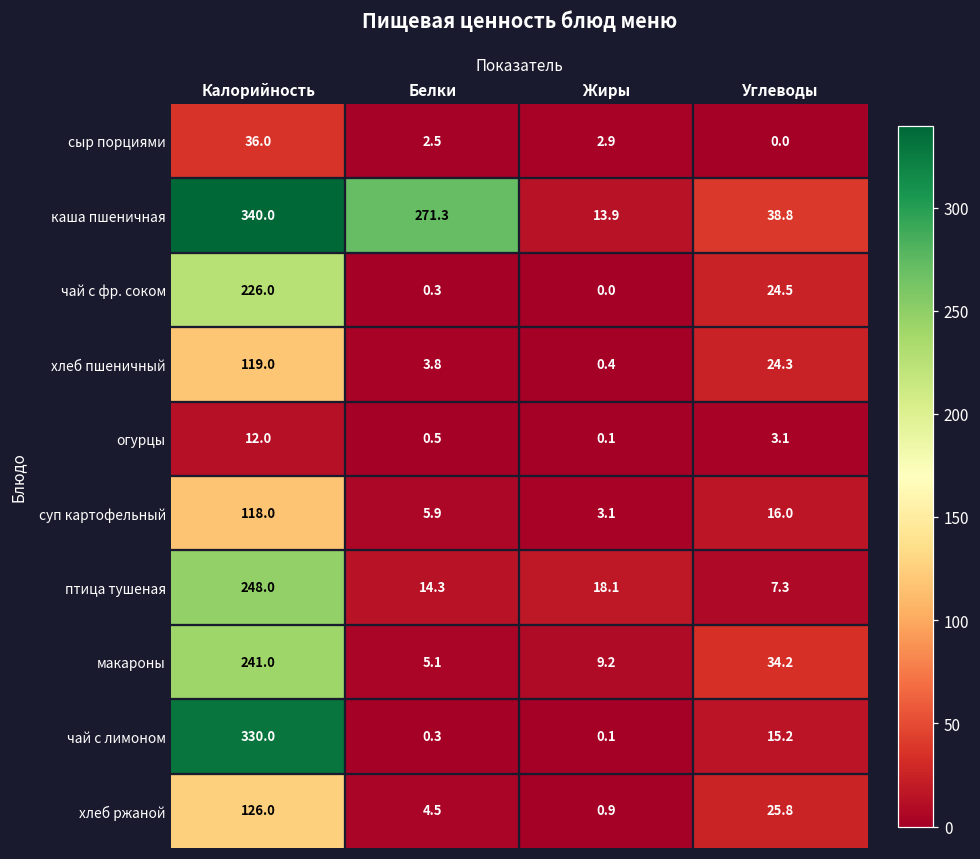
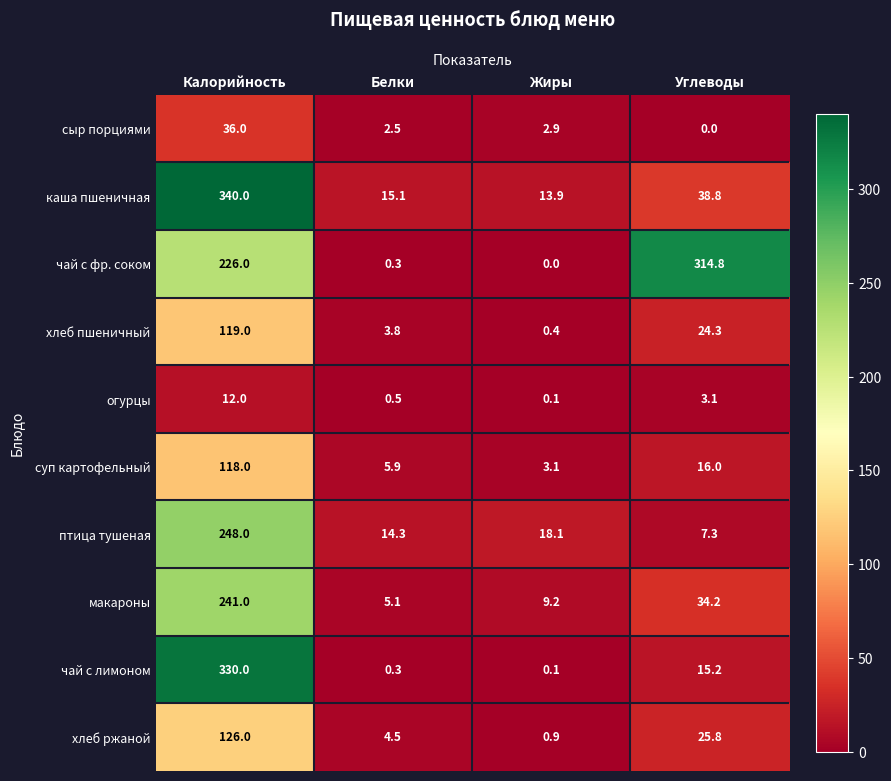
  {
    "сыр порциями": {
      "Калорийность": 36.0,
      "Белки": 2.5,
      "Жиры": 2.9,
      "Углеводы": 0.0
    },
    "каша пшеничная": {
      "Калорийность": 340.0,
-     "Белки": 271.3,
+     "Белки": 15.1,
      "Жиры": 13.9,
      "Углеводы": 38.8
    },
    "чай с фр. соком": {
      "Калорийность": 226.0,
      "Белки": 0.3,
      "Жиры": 0.0,
-     "Углеводы": 24.5
+     "Углеводы": 314.8
    },
    "хлеб пшеничный": {
      "Калорийность": 119.0,
      "Белки": 3.8,
      "Жиры": 0.4,
      "Углеводы": 24.3
    },
    "огурцы": {
      "Калорийность": 12.0,
      "Белки": 0.5,
      "Жиры": 0.1,
      "Углеводы": 3.1
    },
    "суп картофельный": {
      "Калорийность": 118.0,
      "Белки": 5.9,
      "Жиры": 3.1,
      "Углеводы": 16.0
    },
    "птица тушеная": {
      "Калорийность": 248.0,
      "Белки": 14.3,
      "Жиры": 18.1,
      "Углеводы": 7.3
    },
    "макароны": {
      "Калорийность": 241.0,
      "Белки": 5.1,
      "Жиры": 9.2,
      "Углеводы": 34.2
    },
    "чай с лимоном": {
      "Калорийность": 330.0,
      "Белки": 0.3,
      "Жиры": 0.1,
      "Углеводы": 15.2
    },
    "хлеб ржаной": {
      "Калорийность": 126.0,
      "Белки": 4.5,
      "Жиры": 0.9,
      "Углеводы": 25.8
    }
  }
